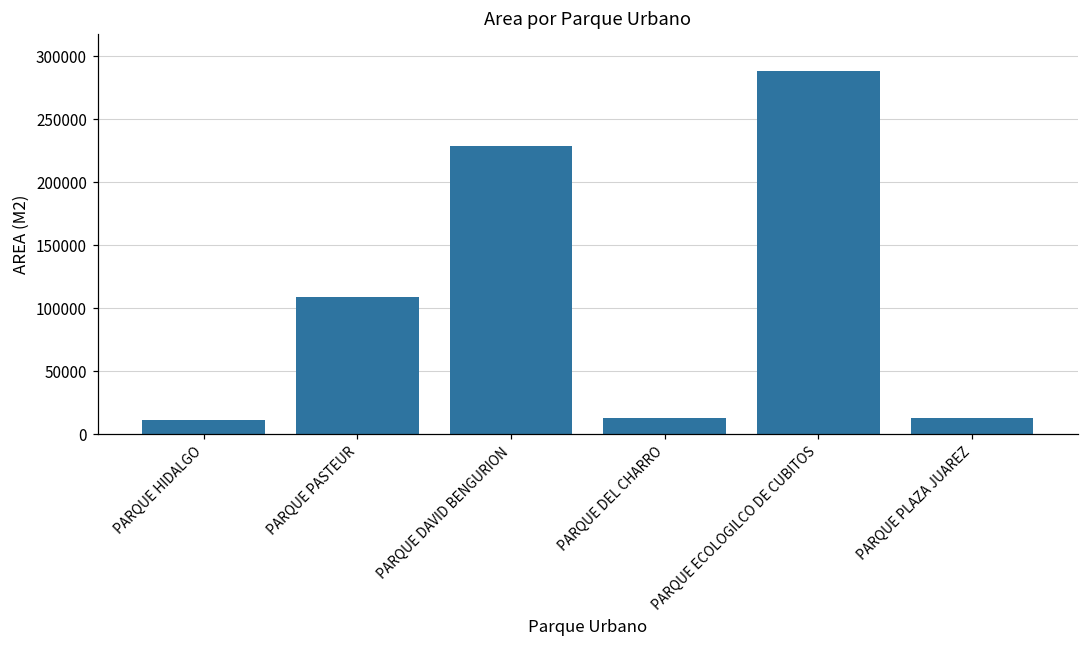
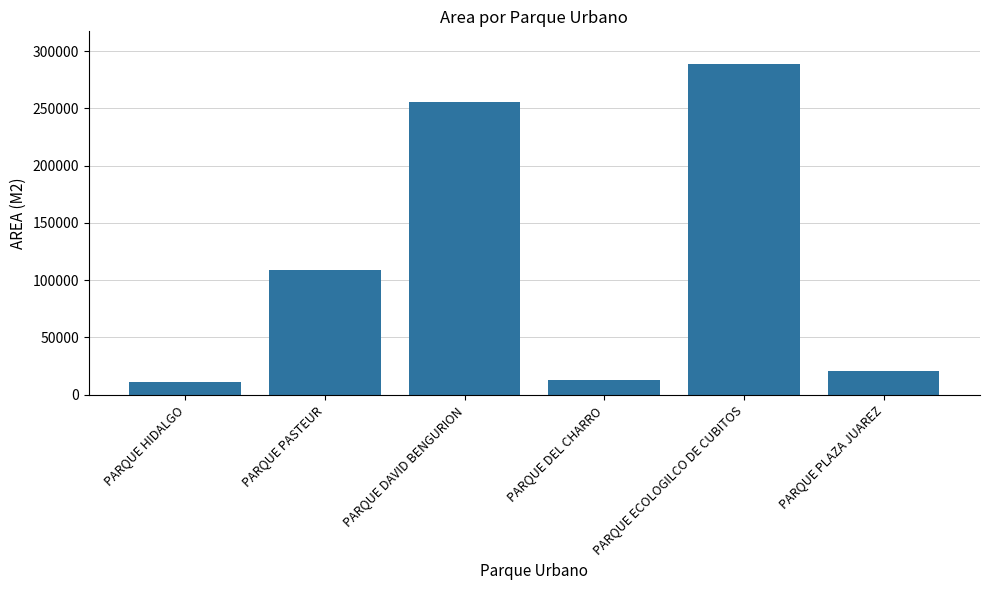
  {
    "PARQUE HIDALGO": 11000,
    "PARQUE PASTEUR": 109000,
-   "PARQUE DAVID BENGURION": 229000,
+   "PARQUE DAVID BENGURION": 255000,
    "PARQUE DEL CHARRO": 13000,
    "PARQUE ECOLOGILCO DE CUBITOS": 288000,
-   "PARQUE PLAZA JUAREZ": 13000
+   "PARQUE PLAZA JUAREZ": 20000
  }
